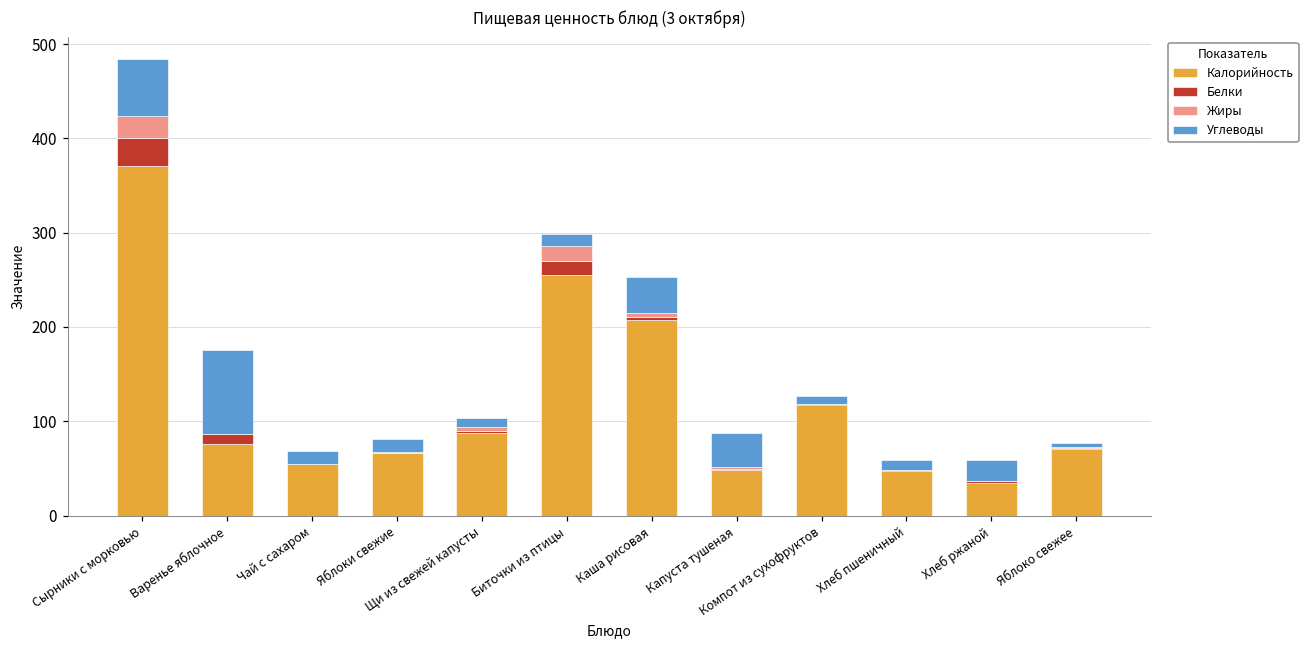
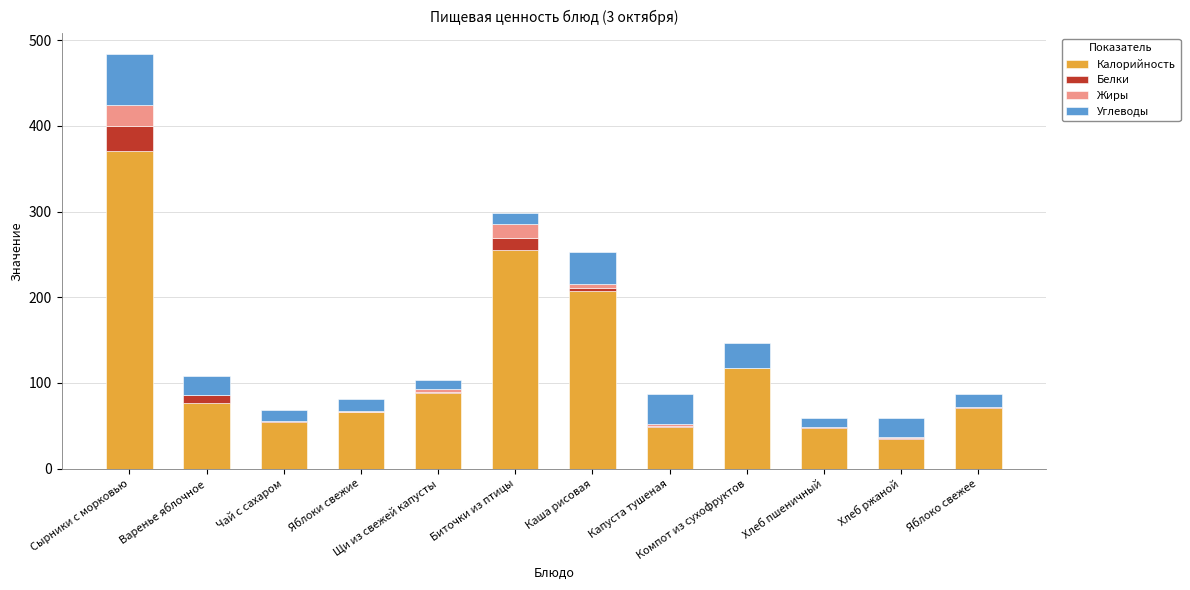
  {
    "Белки": {
      "Сырники с морковью": 30,
      "Варенье яблочное": 10,
      "Биточки из птицы": 10,
      "Каша рисовая": 0
    },
    "Жиры": {
      "Сырники с морковью": 20,
      "Чай с сахаром": 0,
      "Щи из свежей капусты": 0,
      "Биточки из птицы": 20,
      "Каша рисовая": 0
    },
    "Углеводы": {
      "Сырники с морковью": 60,
-     "Варенье яблочное": 90,
+     "Варенье яблочное": 20,
      "Чай с сахаром": 10,
      "Яблоки свежие": 10,
      "Щи из свежей капусты": 10,
      "Биточки из птицы": 10,
      "Каша рисовая": 40,
      "Капуста тушеная": 40,
-     "Компот из сухофруктов": 10,
+     "Компот из сухофруктов": 30,
      "Хлеб пшеничный": 10,
      "Хлеб ржаной": 20,
-     "Яблоко свежее": 5
+     "Яблоко свежее": 15
    }
  }
